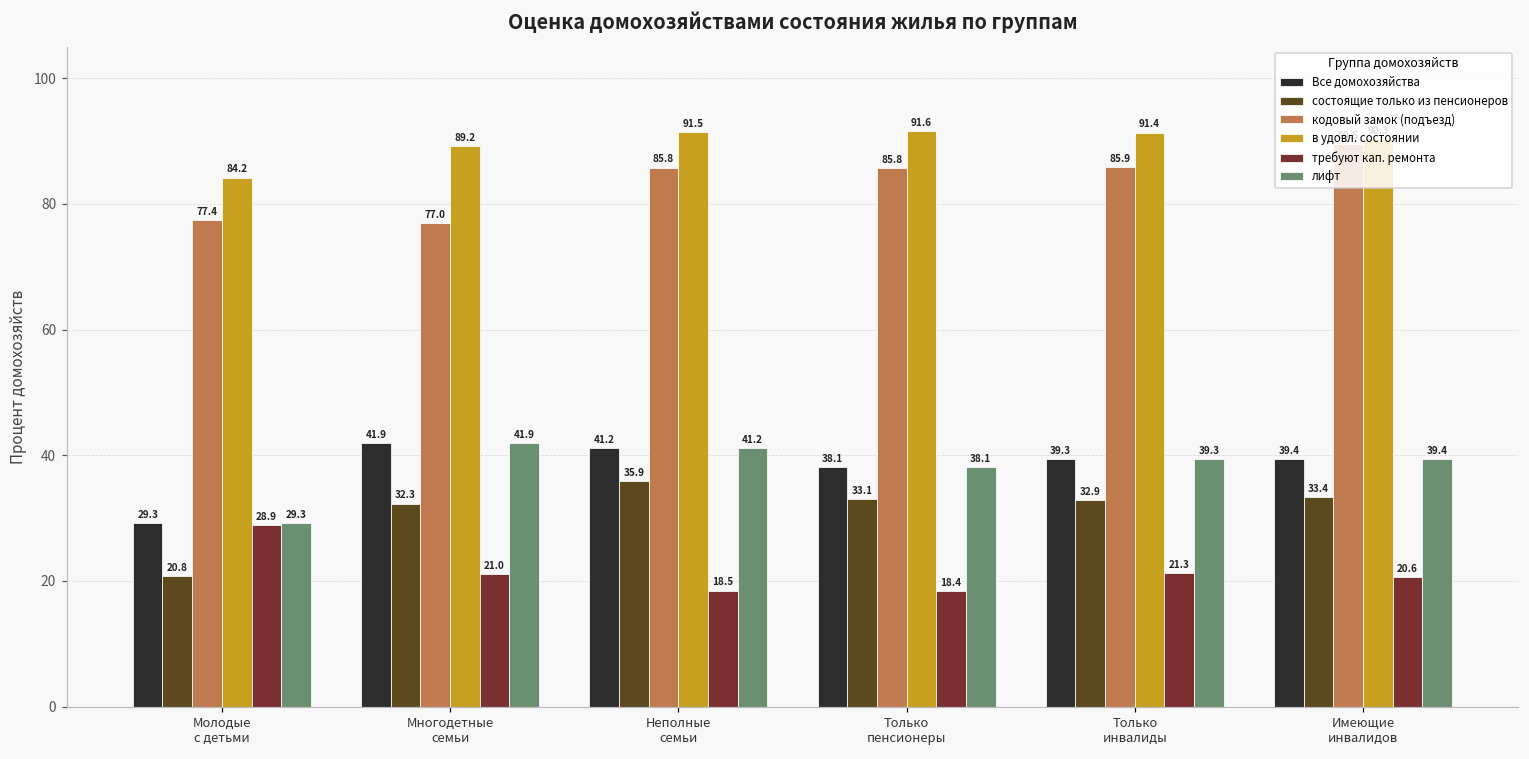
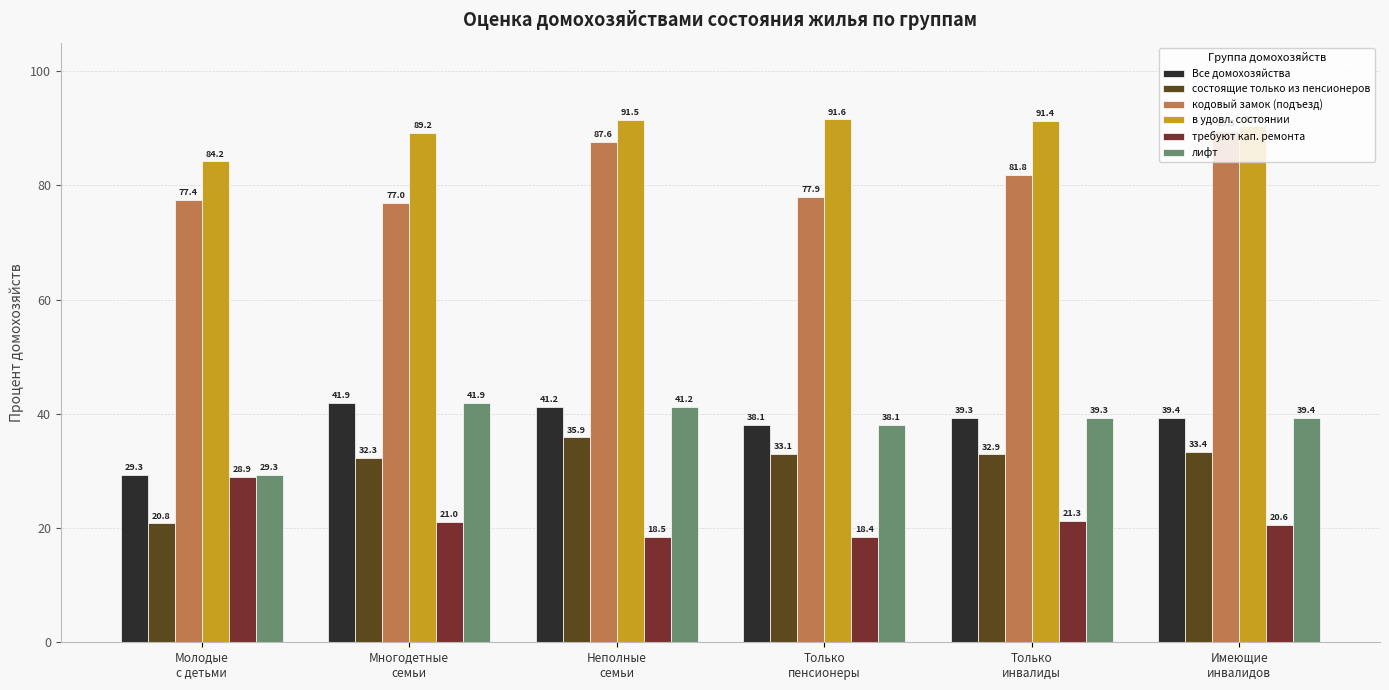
  {
    "кодовый замок (подъезд)": {
      "Молодые с детьми": 77.4,
      "Многодетные семьи": 77.0,
-     "Неполные семьи": 85.8,
-     "Только пенсионеры": 85.8,
-     "Только инвалиды": 85.9
+     "Неполные семьи": 87.6,
+     "Только пенсионеры": 77.9,
+     "Только инвалиды": 81.8
    },
    "в удовл. состоянии": {
      "Молодые с детьми": 84.2,
      "Многодетные семьи": 89.2,
      "Неполные семьи": 91.5,
      "Только пенсионеры": 91.6,
      "Только инвалиды": 91.4
    },
    "лифт": {
      "Молодые с детьми": 29.3,
      "Многодетные семьи": 41.9,
      "Неполные семьи": 41.2,
      "Только пенсионеры": 38.1,
      "Только инвалиды": 39.3,
      "Имеющие инвалидов": 39.4
    }
  }
